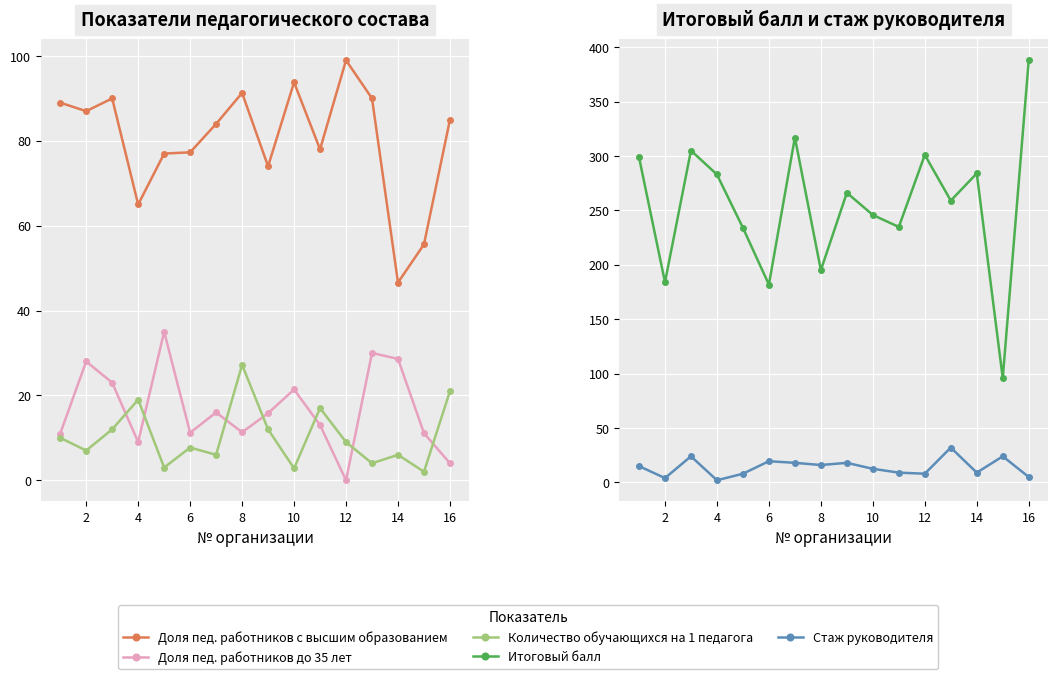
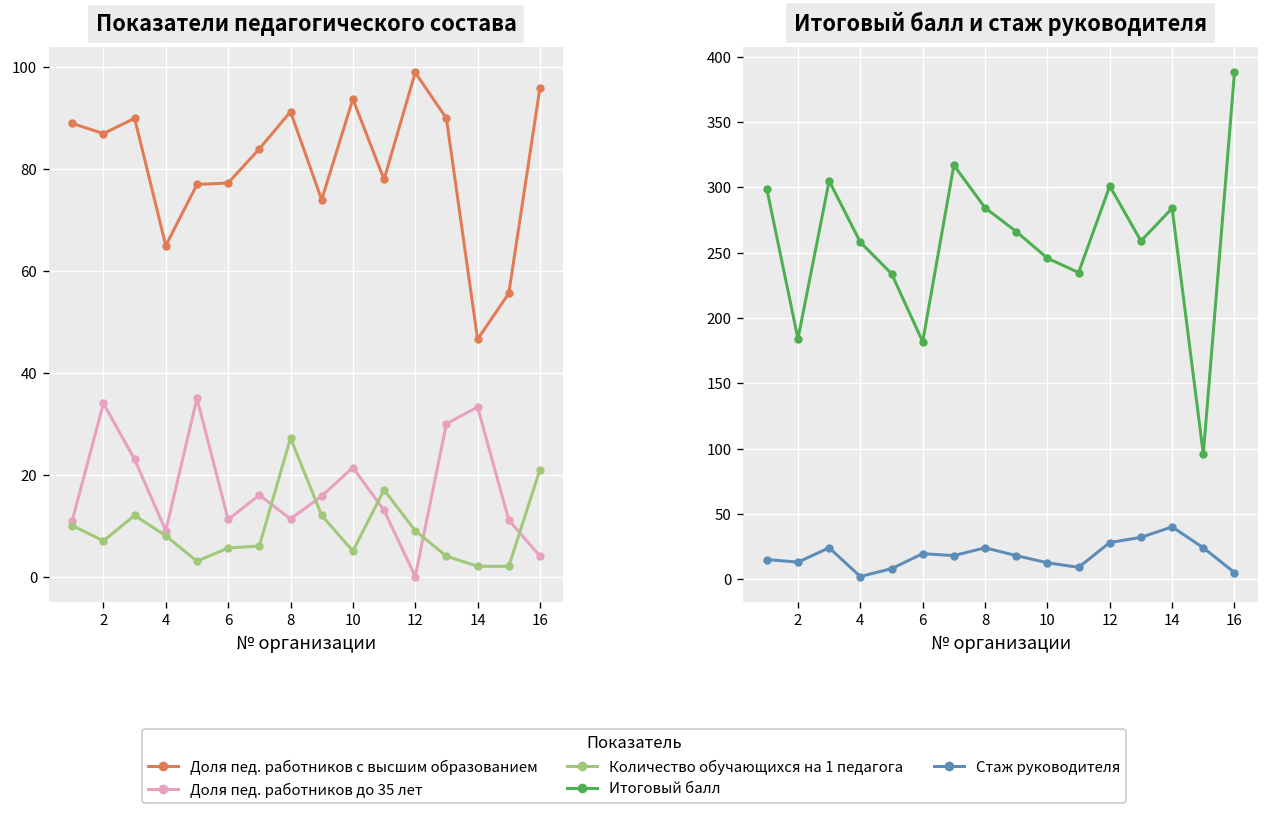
  {
    "Показатели педагогического состава": {
      "Доля пед. работников с высшим образованием": {
        "2": 87,
        "4": 65,
        "6": 77,
        "8": 91,
        "10": 94,
        "12": 99,
        "14": 47,
-       "16": 85
+       "16": 96
      },
      "Доля пед. работников до 35 лет": {
-       "2": 28,
+       "2": 34,
        "4": 9,
        "6": 11,
        "8": 11,
        "10": 21,
        "12": 0,
-       "14": 29,
+       "14": 33,
        "16": 4
      },
      "Количество обучающихся на 1 педагога": {
        "2": 7,
-       "4": 19,
-       "6": 8,
+       "4": 8,
+       "6": 6,
        "8": 27,
-       "10": 3,
+       "10": 5,
        "12": 9,
-       "14": 6,
+       "14": 2,
        "16": 21
      }
    },
    "Итоговый балл и стаж руководителя": {
      "Итоговый балл": {
        "2": 184,
-       "4": 283,
+       "4": 258,
        "6": 182,
-       "8": 195,
+       "8": 284,
        "10": 246,
        "12": 301,
        "14": 284,
        "16": 388
      },
      "Стаж руководителя": {
-       "2": 4,
+       "2": 13,
        "4": 2,
        "6": 20,
-       "8": 16,
+       "8": 24,
        "10": 13,
-       "12": 8,
-       "14": 9,
+       "12": 28,
+       "14": 40,
        "16": 5
      }
    }
  }
